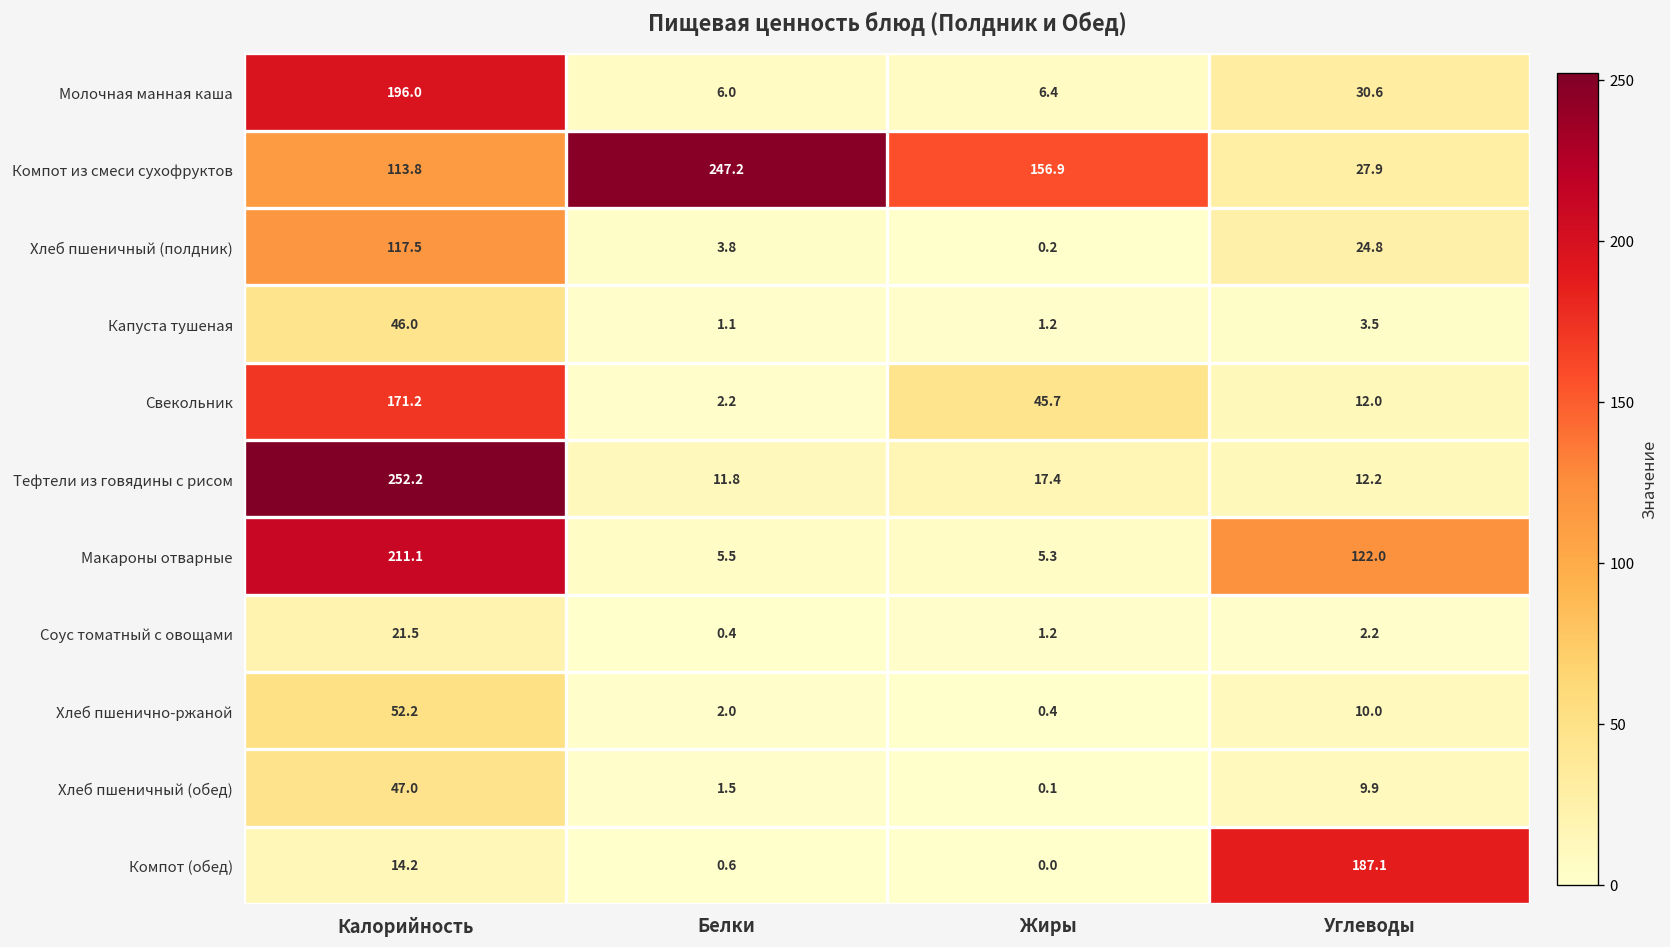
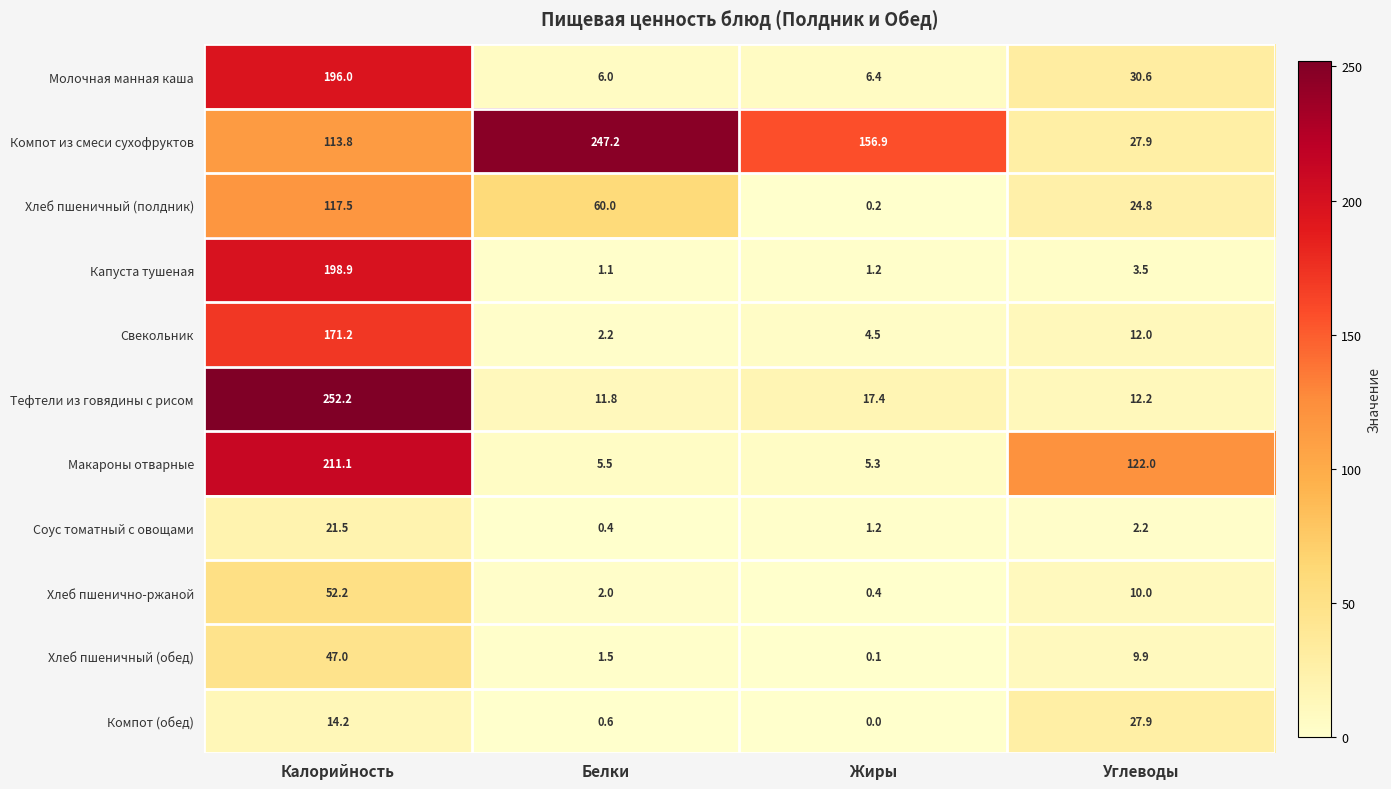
  {
    "Молочная манная каша": {
      "Калорийность": 196.0,
      "Белки": 6.0,
      "Жиры": 6.4,
      "Углеводы": 30.6
    },
    "Компот из смеси сухофруктов": {
      "Калорийность": 113.8,
      "Белки": 247.2,
      "Жиры": 156.9,
      "Углеводы": 27.9
    },
    "Хлеб пшеничный (полдник)": {
      "Калорийность": 117.5,
-     "Белки": 3.8,
+     "Белки": 60.0,
      "Жиры": 0.2,
      "Углеводы": 24.8
    },
    "Капуста тушеная": {
-     "Калорийность": 46.0,
+     "Калорийность": 198.9,
      "Белки": 1.1,
      "Жиры": 1.2,
      "Углеводы": 3.5
    },
    "Свекольник": {
      "Калорийность": 171.2,
      "Белки": 2.2,
-     "Жиры": 45.7,
+     "Жиры": 4.5,
      "Углеводы": 12.0
    },
    "Тефтели из говядины с рисом": {
      "Калорийность": 252.2,
      "Белки": 11.8,
      "Жиры": 17.4,
      "Углеводы": 12.2
    },
    "Макароны отварные": {
      "Калорийность": 211.1,
      "Белки": 5.5,
      "Жиры": 5.3,
      "Углеводы": 122.0
    },
    "Соус томатный с овощами": {
      "Калорийность": 21.5,
      "Белки": 0.4,
      "Жиры": 1.2,
      "Углеводы": 2.2
    },
    "Хлеб пшенично-ржаной": {
      "Калорийность": 52.2,
      "Белки": 2.0,
      "Жиры": 0.4,
      "Углеводы": 10.0
    },
    "Хлеб пшеничный (обед)": {
      "Калорийность": 47.0,
      "Белки": 1.5,
      "Жиры": 0.1,
      "Углеводы": 9.9
    },
    "Компот (обед)": {
      "Калорийность": 14.2,
      "Белки": 0.6,
      "Жиры": 0.0,
-     "Углеводы": 187.1
+     "Углеводы": 27.9
    }
  }
